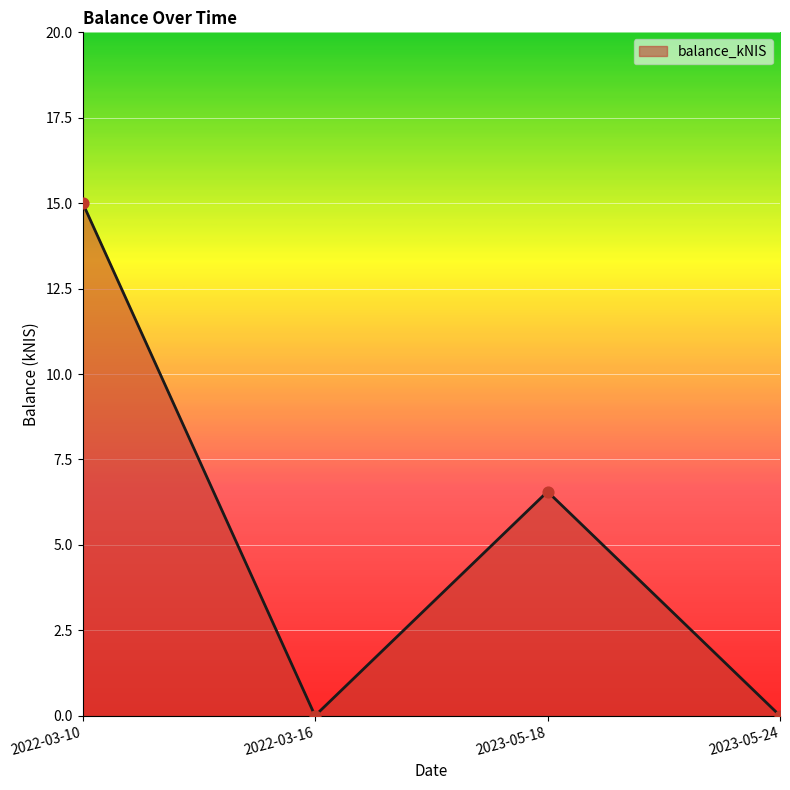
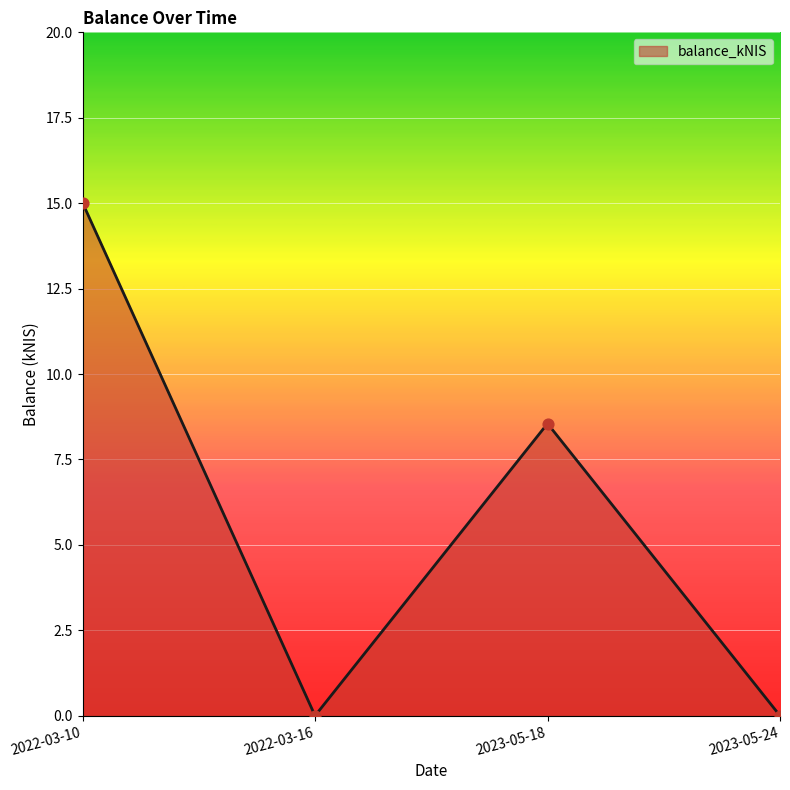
  {
    "2022-03-10": 15.0,
    "2022-03-16": 0.0,
-   "2023-05-18": 6.6,
+   "2023-05-18": 8.6,
    "2023-05-24": 0.0
  }
